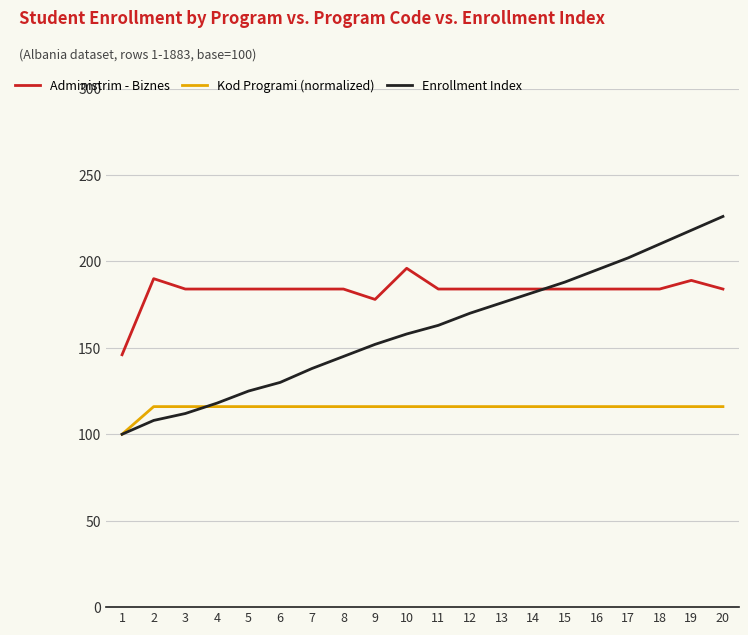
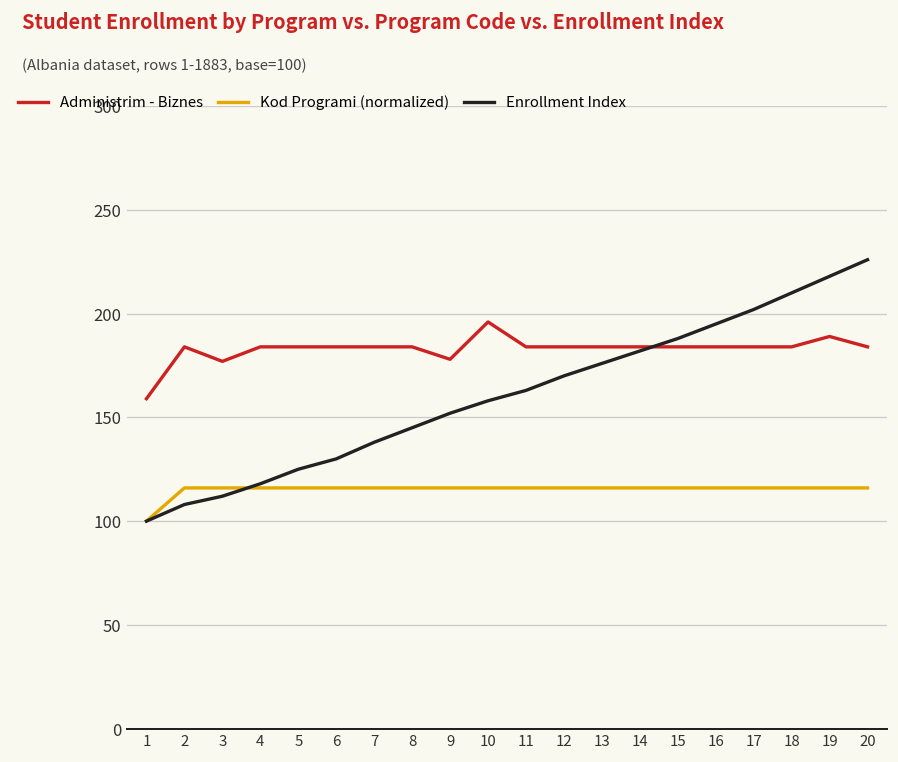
  {
    "Administrim - Biznes": {
-     "1": 146,
-     "2": 190,
-     "3": 184,
+     "1": 159,
+     "2": 184,
+     "3": 177,
      "4": 184,
      "5": 184,
      "6": 184,
      "7": 184,
      "8": 184,
      "9": 178,
      "10": 196,
      "11": 184,
      "12": 184,
      "13": 184,
      "14": 184,
      "15": 184,
      "16": 184,
      "17": 184,
      "18": 184,
      "19": 189,
      "20": 184
    },
    "Kod Programi (normalized)": {
      "2": 116,
      "3": 116,
      "4": 116,
      "5": 116,
      "6": 116,
      "7": 116,
      "8": 116,
      "9": 116,
      "10": 116,
      "11": 116,
      "12": 116,
      "13": 116,
      "14": 116,
      "15": 116,
      "16": 116,
      "17": 116,
      "18": 116,
      "19": 116,
      "20": 116
    },
    "Enrollment Index": {
      "2": 108,
      "3": 112,
      "4": 118,
      "5": 125,
      "6": 130,
      "7": 138,
      "8": 145,
      "9": 152,
      "10": 158,
      "11": 163,
      "12": 170,
      "13": 176,
      "14": 182,
      "15": 188,
      "16": 195,
      "17": 202,
      "18": 210,
      "19": 218,
      "20": 226
    }
  }
